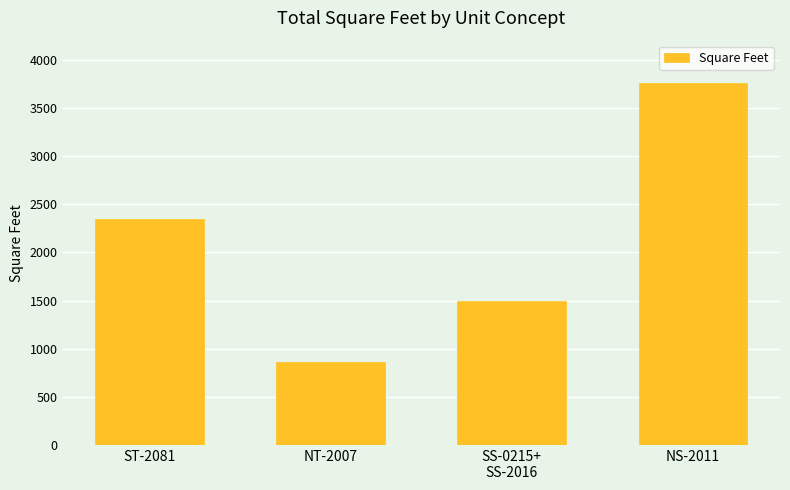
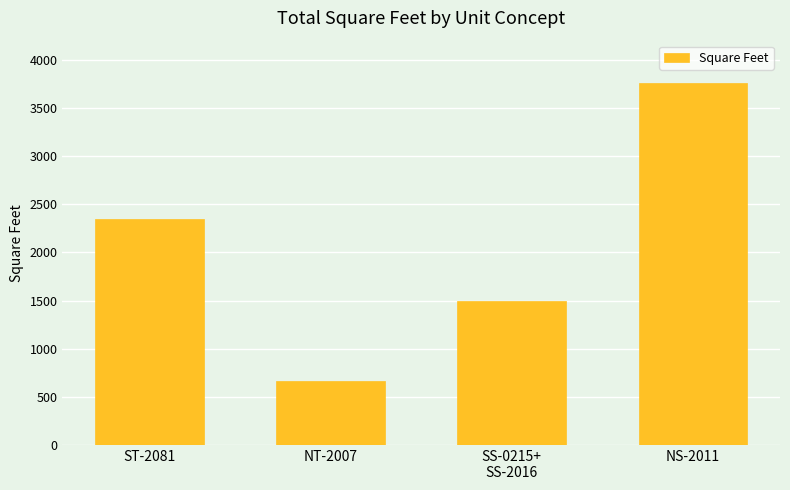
  {
    "ST-2081": 2300,
-   "NT-2007": 900,
+   "NT-2007": 700,
    "SS-0215+ SS-2016": 1500,
    "NS-2011": 3800
  }
